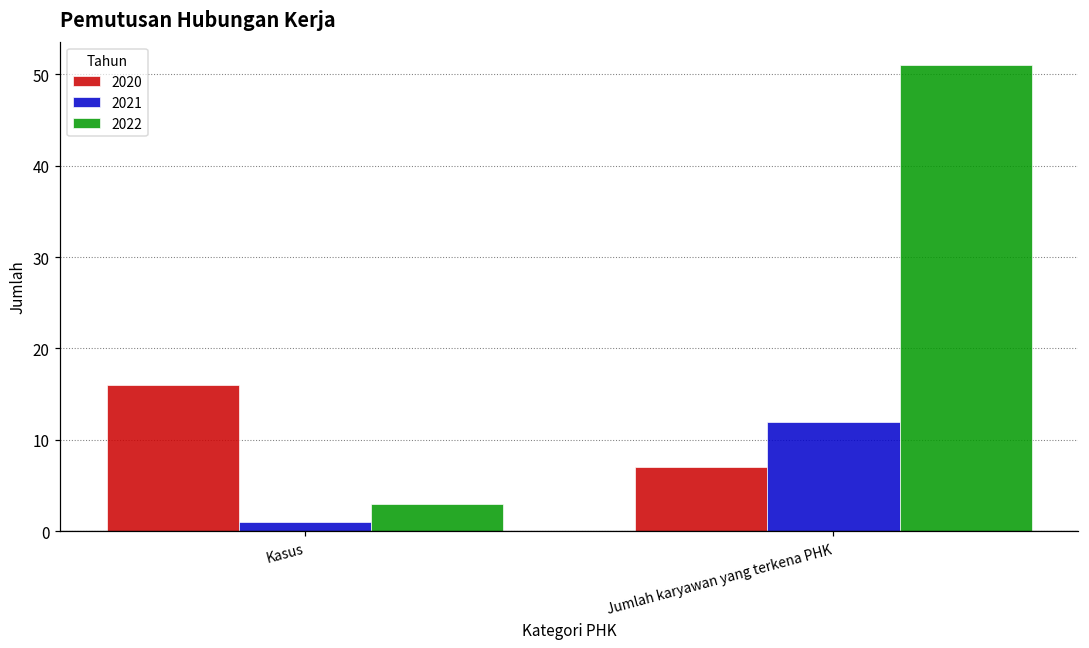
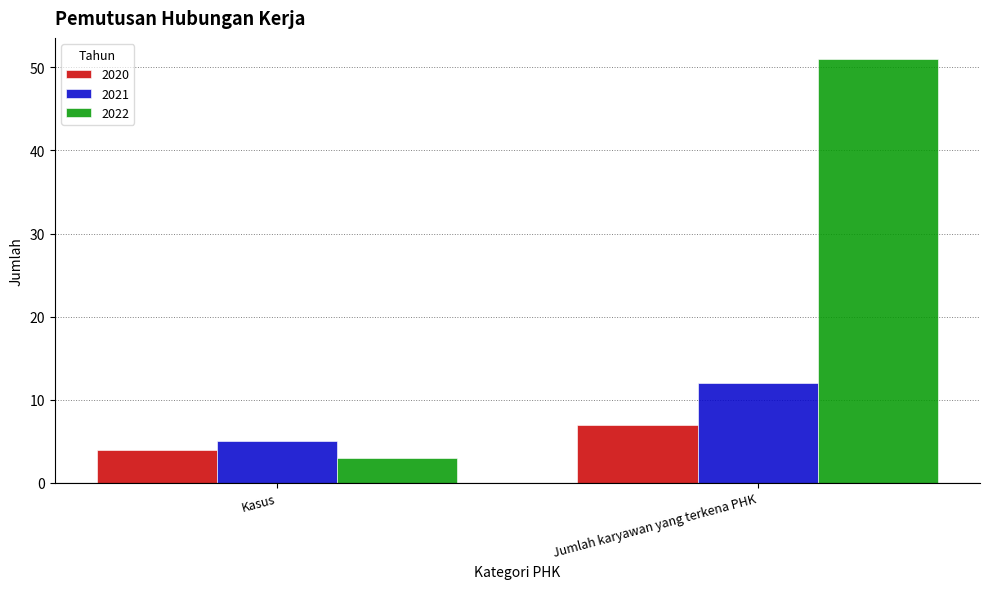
  {
    "2020": {
-     "Kasus": 16,
+     "Kasus": 4,
      "Jumlah karyawan yang terkena PHK": 7
    },
    "2021": {
-     "Kasus": 1,
+     "Kasus": 5,
      "Jumlah karyawan yang terkena PHK": 12
    },
    "2022": {
      "Kasus": 3,
      "Jumlah karyawan yang terkena PHK": 51
    }
  }
